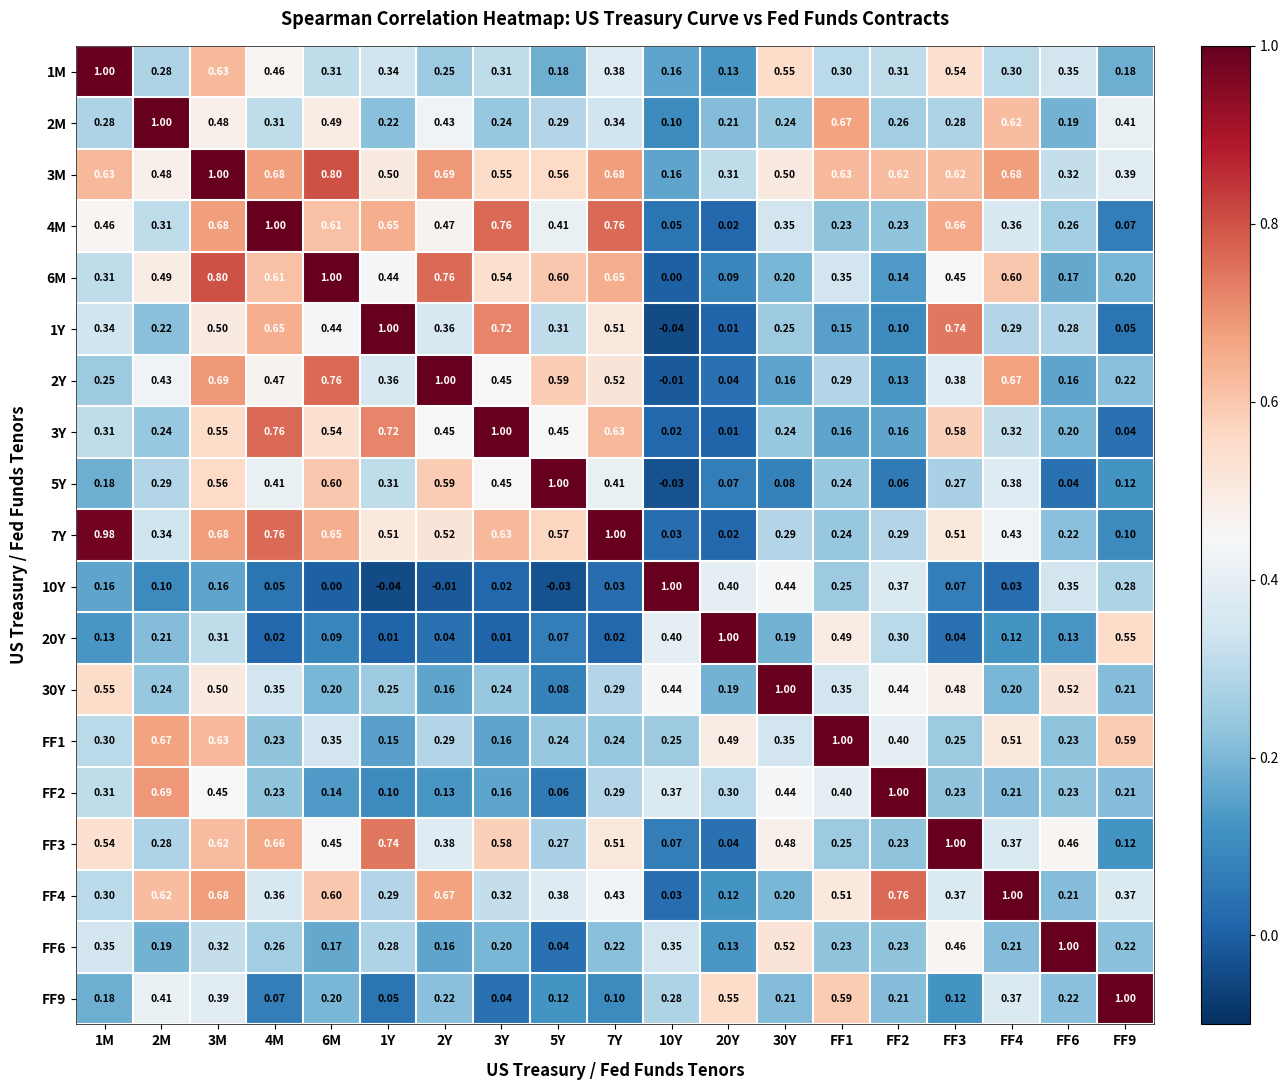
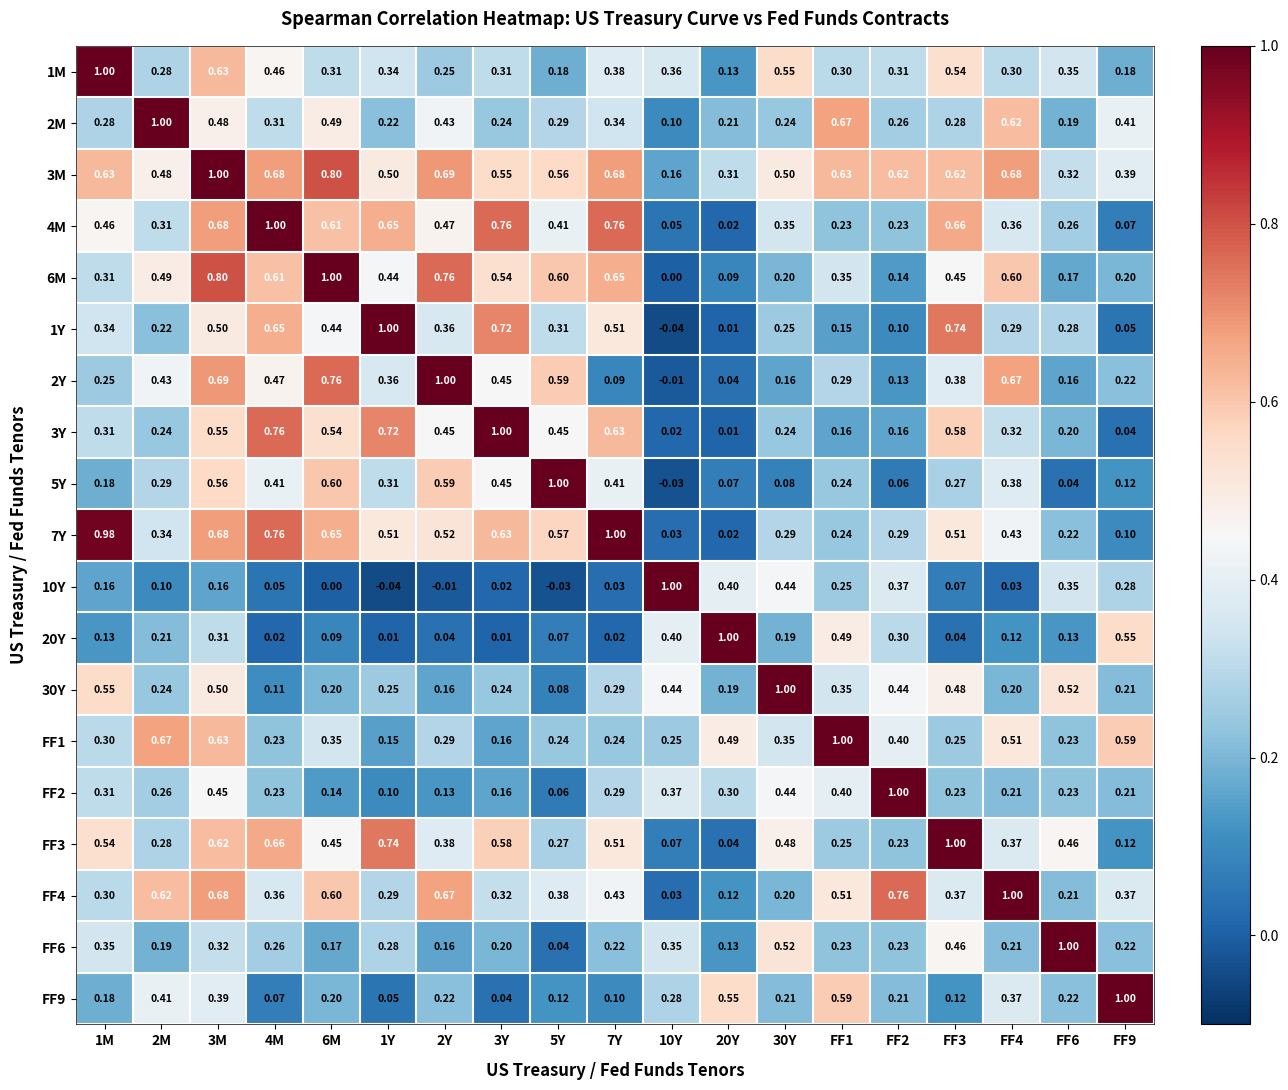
  {
    "1M": {
      "1M": 1.00,
      "2M": 0.28,
      "3M": 0.63,
      "4M": 0.46,
      "6M": 0.31,
      "1Y": 0.34,
      "2Y": 0.25,
      "3Y": 0.31,
      "5Y": 0.18,
      "7Y": 0.38,
-     "10Y": 0.16,
+     "10Y": 0.36,
      "20Y": 0.13,
      "30Y": 0.55,
      "FF1": 0.30,
      "FF2": 0.31,
      "FF3": 0.54,
      "FF4": 0.30,
      "FF6": 0.35,
      "FF9": 0.18
    },
    "2Y": {
      "1M": 0.25,
      "2M": 0.43,
      "3M": 0.69,
      "4M": 0.47,
      "6M": 0.76,
      "1Y": 0.36,
      "2Y": 1.00,
      "3Y": 0.45,
      "5Y": 0.59,
-     "7Y": 0.52,
+     "7Y": 0.09,
      "10Y": -0.01,
      "20Y": 0.04,
      "30Y": 0.16,
      "FF1": 0.29,
      "FF2": 0.13,
      "FF3": 0.38,
      "FF4": 0.67,
      "FF6": 0.16,
      "FF9": 0.22
    },
    "30Y": {
      "1M": 0.55,
      "2M": 0.24,
      "3M": 0.50,
-     "4M": 0.35,
+     "4M": 0.11,
      "6M": 0.20,
      "1Y": 0.25,
      "2Y": 0.16,
      "3Y": 0.24,
      "5Y": 0.08,
      "7Y": 0.29,
      "10Y": 0.44,
      "20Y": 0.19,
      "30Y": 1.00,
      "FF1": 0.35,
      "FF2": 0.44,
      "FF3": 0.48,
      "FF4": 0.20,
      "FF6": 0.52,
      "FF9": 0.21
    },
    "FF2": {
      "1M": 0.31,
-     "2M": 0.69,
+     "2M": 0.26,
      "3M": 0.45,
      "4M": 0.23,
      "6M": 0.14,
      "1Y": 0.10,
      "2Y": 0.13,
      "3Y": 0.16,
      "5Y": 0.06,
      "7Y": 0.29,
      "10Y": 0.37,
      "20Y": 0.30,
      "30Y": 0.44,
      "FF1": 0.40,
      "FF2": 1.00,
      "FF3": 0.23,
      "FF4": 0.21,
      "FF6": 0.23,
      "FF9": 0.21
    }
  }
